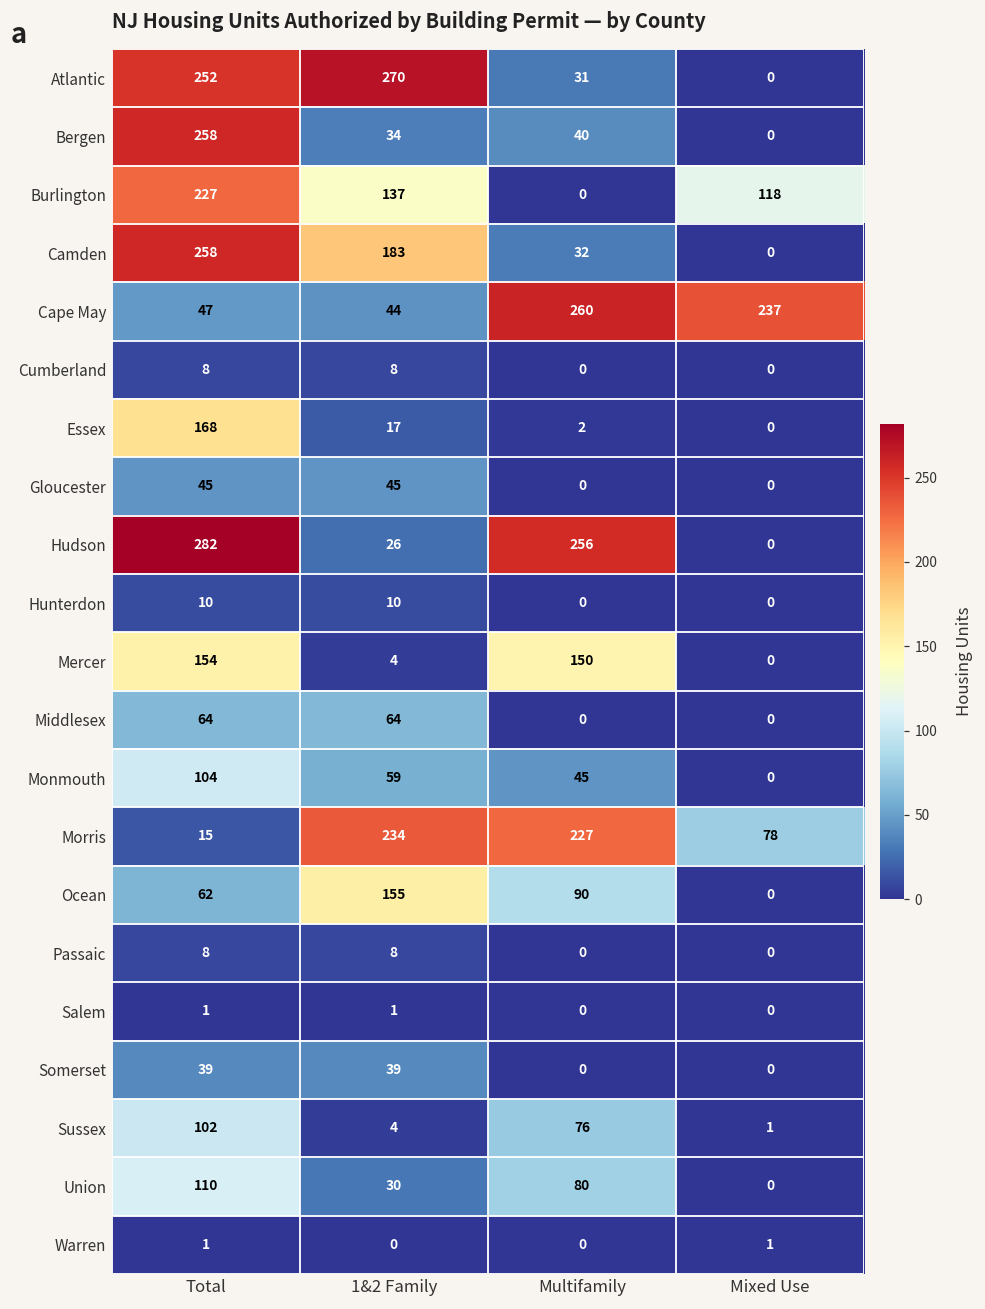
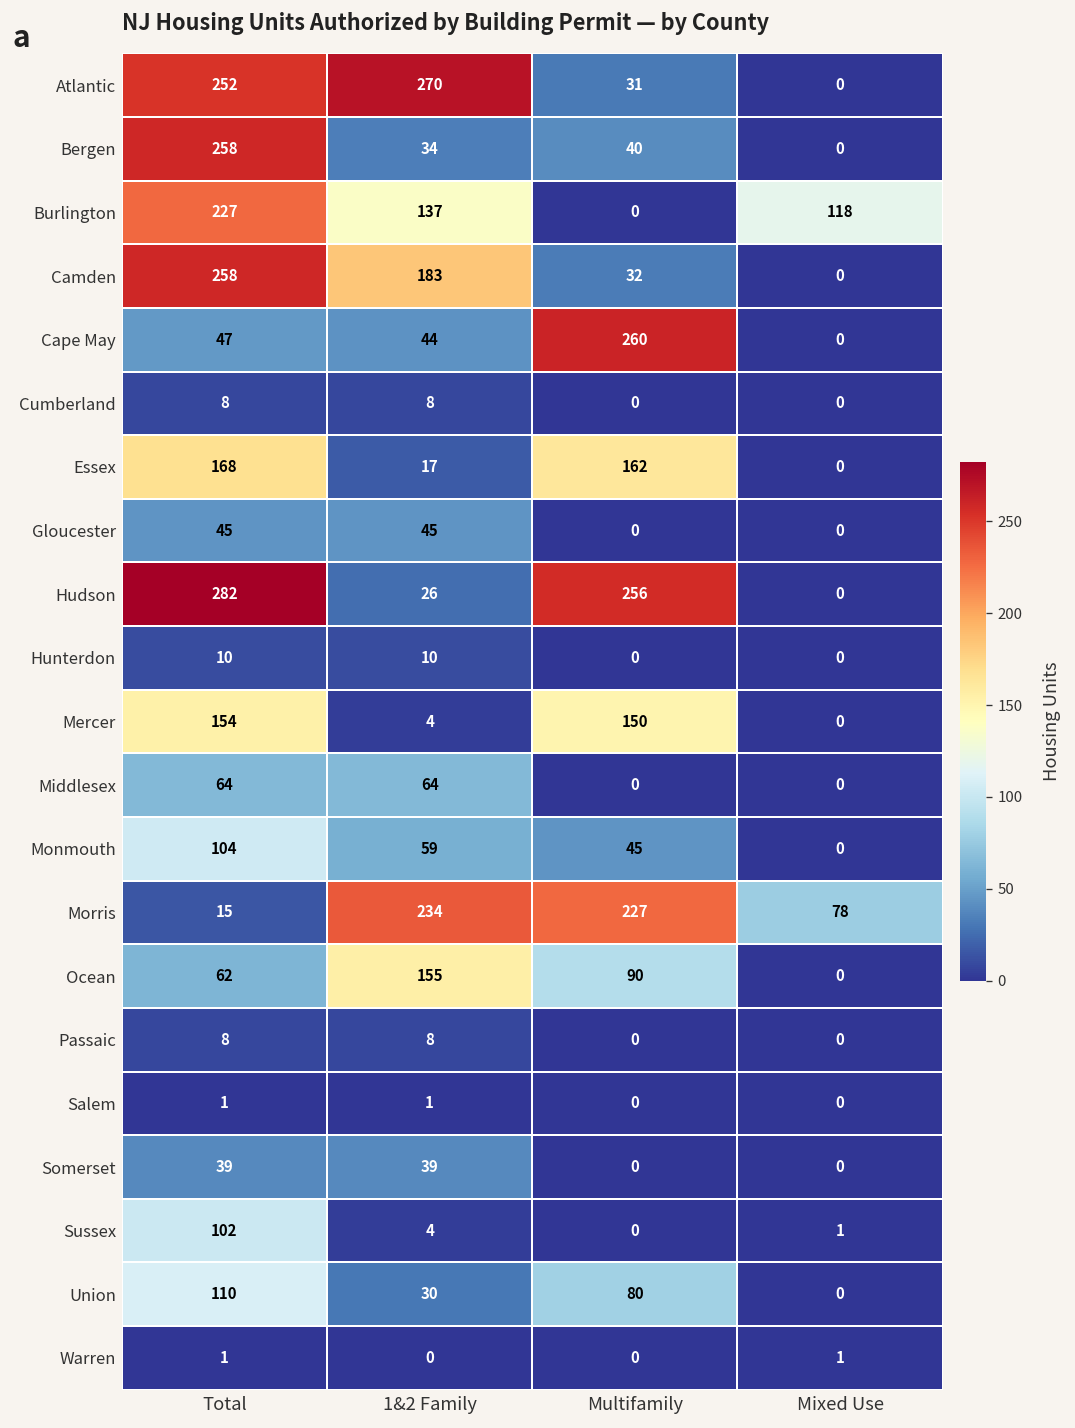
  {
    "Atlantic": {
      "Total": 252,
      "1&2 Family": 270,
      "Multifamily": 31,
      "Mixed Use": 0
    },
    "Bergen": {
      "Total": 258,
      "1&2 Family": 34,
      "Multifamily": 40,
      "Mixed Use": 0
    },
    "Burlington": {
      "Total": 227,
      "1&2 Family": 137,
      "Multifamily": 0,
      "Mixed Use": 118
    },
    "Camden": {
      "Total": 258,
      "1&2 Family": 183,
      "Multifamily": 32,
      "Mixed Use": 0
    },
    "Cape May": {
      "Total": 47,
      "1&2 Family": 44,
      "Multifamily": 260,
-     "Mixed Use": 237
+     "Mixed Use": 0
    },
    "Cumberland": {
      "Total": 8,
      "1&2 Family": 8,
      "Multifamily": 0,
      "Mixed Use": 0
    },
    "Essex": {
      "Total": 168,
      "1&2 Family": 17,
-     "Multifamily": 2,
+     "Multifamily": 162,
      "Mixed Use": 0
    },
    "Gloucester": {
      "Total": 45,
      "1&2 Family": 45,
      "Multifamily": 0,
      "Mixed Use": 0
    },
    "Hudson": {
      "Total": 282,
      "1&2 Family": 26,
      "Multifamily": 256,
      "Mixed Use": 0
    },
    "Hunterdon": {
      "Total": 10,
      "1&2 Family": 10,
      "Multifamily": 0,
      "Mixed Use": 0
    },
    "Mercer": {
      "Total": 154,
      "1&2 Family": 4,
      "Multifamily": 150,
      "Mixed Use": 0
    },
    "Middlesex": {
      "Total": 64,
      "1&2 Family": 64,
      "Multifamily": 0,
      "Mixed Use": 0
    },
    "Monmouth": {
      "Total": 104,
      "1&2 Family": 59,
      "Multifamily": 45,
      "Mixed Use": 0
    },
    "Morris": {
      "Total": 15,
      "1&2 Family": 234,
      "Multifamily": 227,
      "Mixed Use": 78
    },
    "Ocean": {
      "Total": 62,
      "1&2 Family": 155,
      "Multifamily": 90,
      "Mixed Use": 0
    },
    "Passaic": {
      "Total": 8,
      "1&2 Family": 8,
      "Multifamily": 0,
      "Mixed Use": 0
    },
    "Salem": {
      "Total": 1,
      "1&2 Family": 1,
      "Multifamily": 0,
      "Mixed Use": 0
    },
    "Somerset": {
      "Total": 39,
      "1&2 Family": 39,
      "Multifamily": 0,
      "Mixed Use": 0
    },
    "Sussex": {
      "Total": 102,
      "1&2 Family": 4,
-     "Multifamily": 76,
+     "Multifamily": 0,
      "Mixed Use": 1
    },
    "Union": {
      "Total": 110,
      "1&2 Family": 30,
      "Multifamily": 80,
      "Mixed Use": 0
    },
    "Warren": {
      "Total": 1,
      "1&2 Family": 0,
      "Multifamily": 0,
      "Mixed Use": 1
    }
  }
